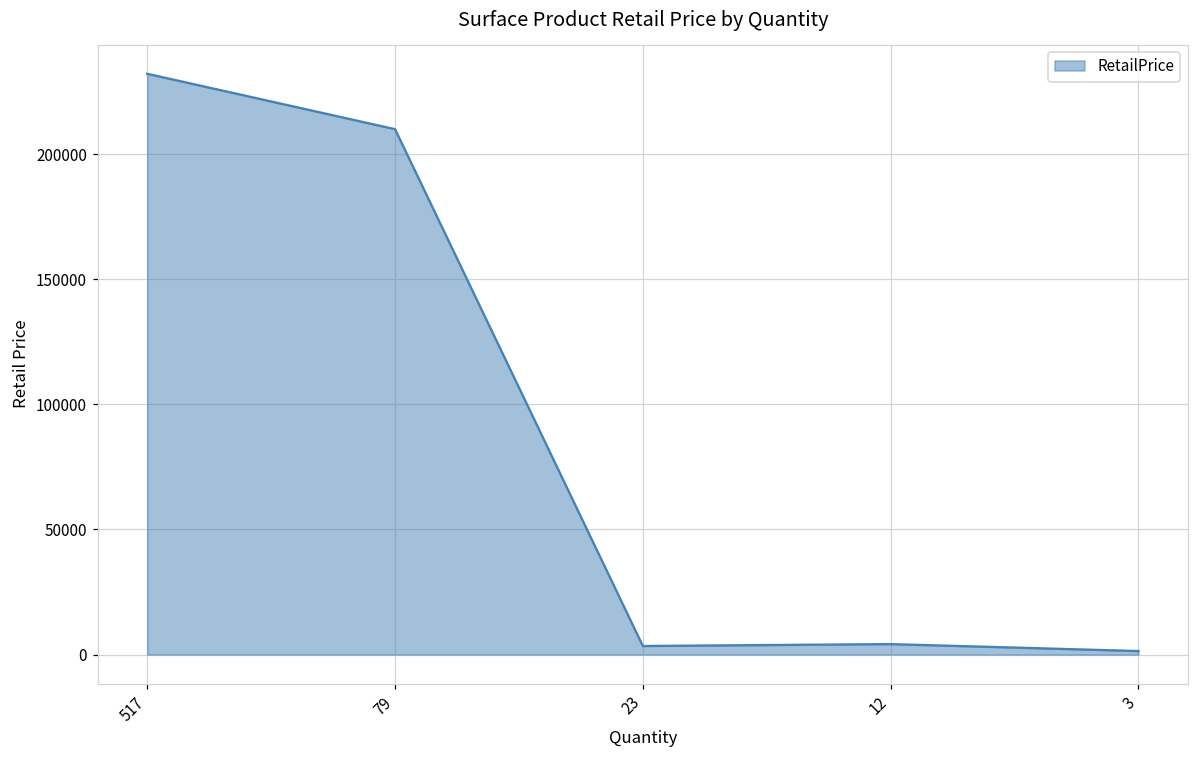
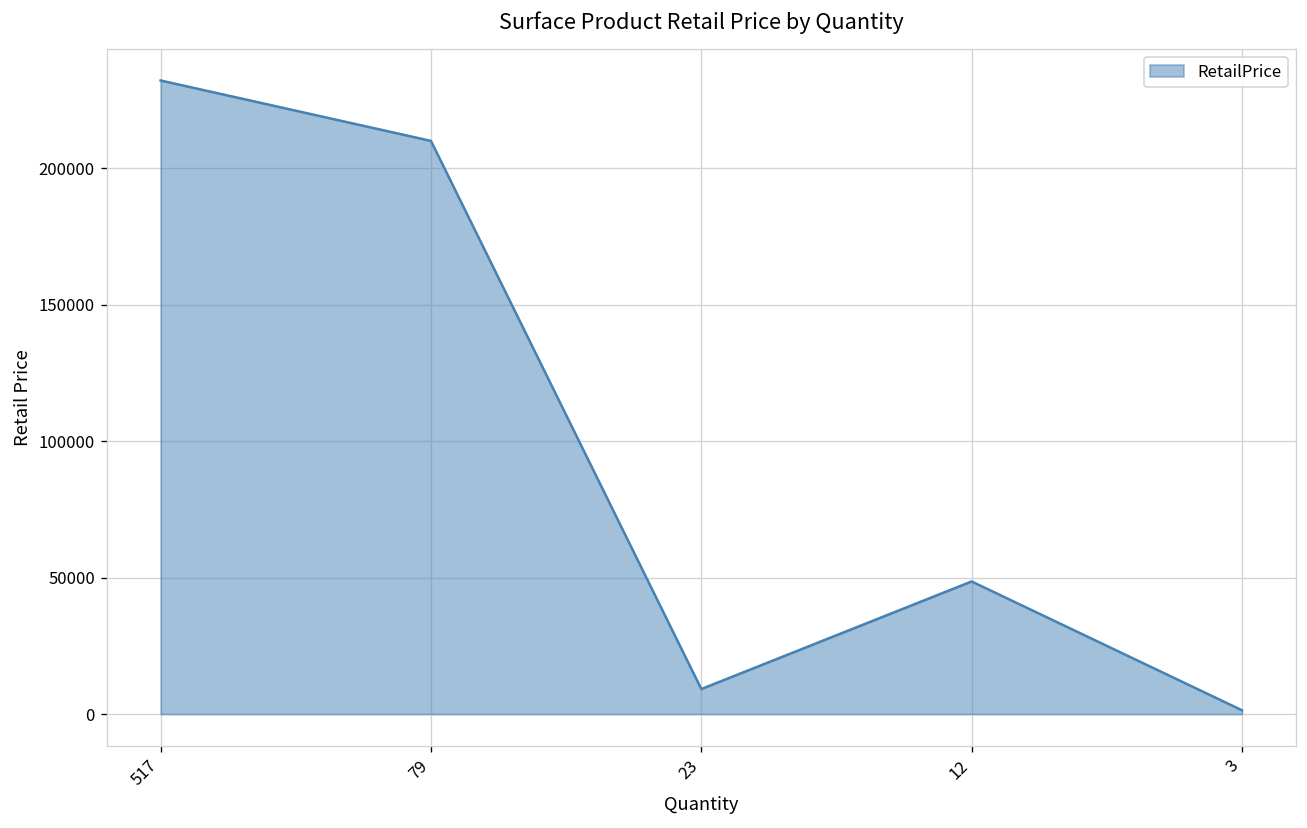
  {
    "517": 232000,
    "79": 210000,
-   "23": 3000,
-   "12": 4000,
+   "23": 9000,
+   "12": 49000,
    "3": 1000
  }
